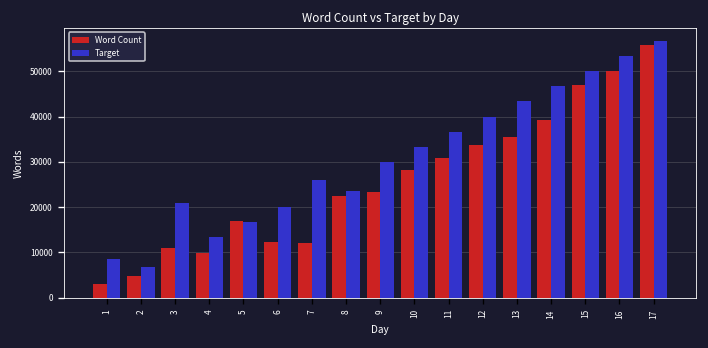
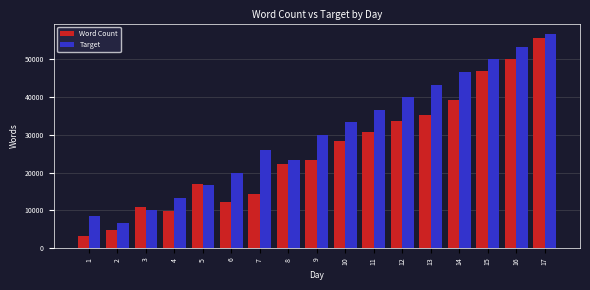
  {
    "Word Count": {
      "1": 3000,
      "2": 5000,
      "3": 11000,
      "4": 10000,
      "5": 17000,
      "6": 12000,
-     "7": 12000,
+     "7": 14000,
      "8": 22000,
      "9": 23000,
      "10": 28000,
      "11": 31000,
      "12": 34000,
      "13": 35000,
      "14": 39000,
      "15": 47000,
      "16": 50000,
      "17": 56000
    },
    "Target": {
      "1": 9000,
      "2": 7000,
-     "3": 21000,
+     "3": 10000,
      "4": 13000,
      "5": 17000,
      "6": 20000,
      "7": 26000,
      "8": 23000,
      "9": 30000,
      "10": 33000,
      "11": 37000,
      "12": 40000,
      "13": 43000,
      "14": 47000,
      "15": 50000,
      "16": 53000,
      "17": 57000
    }
  }
